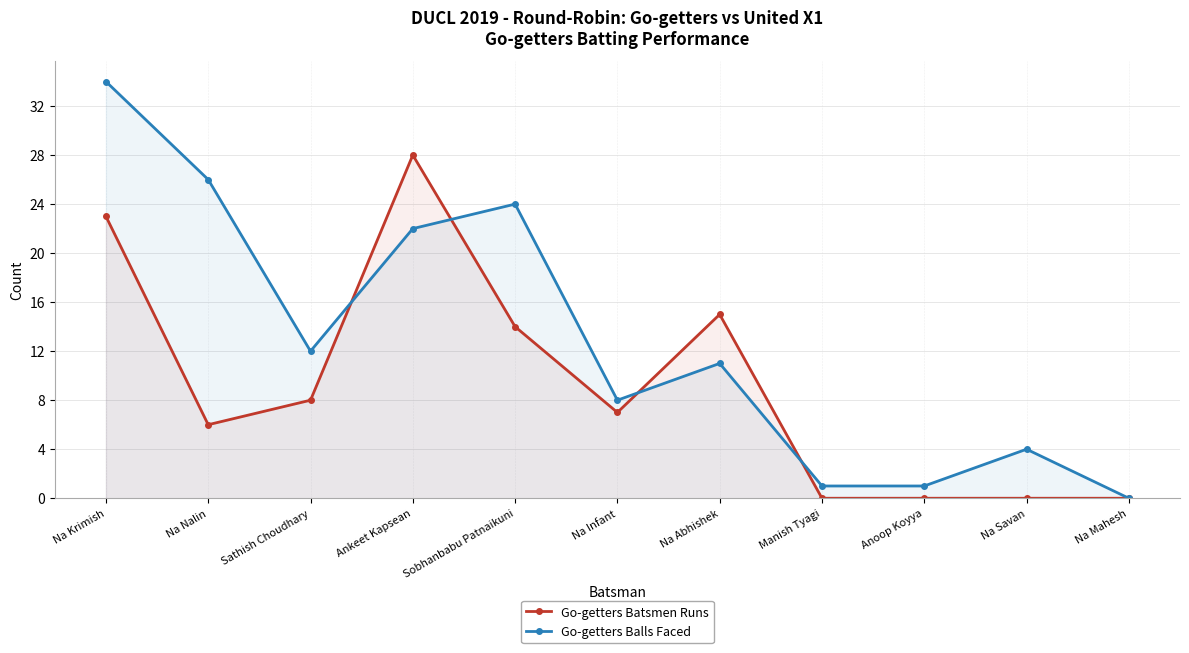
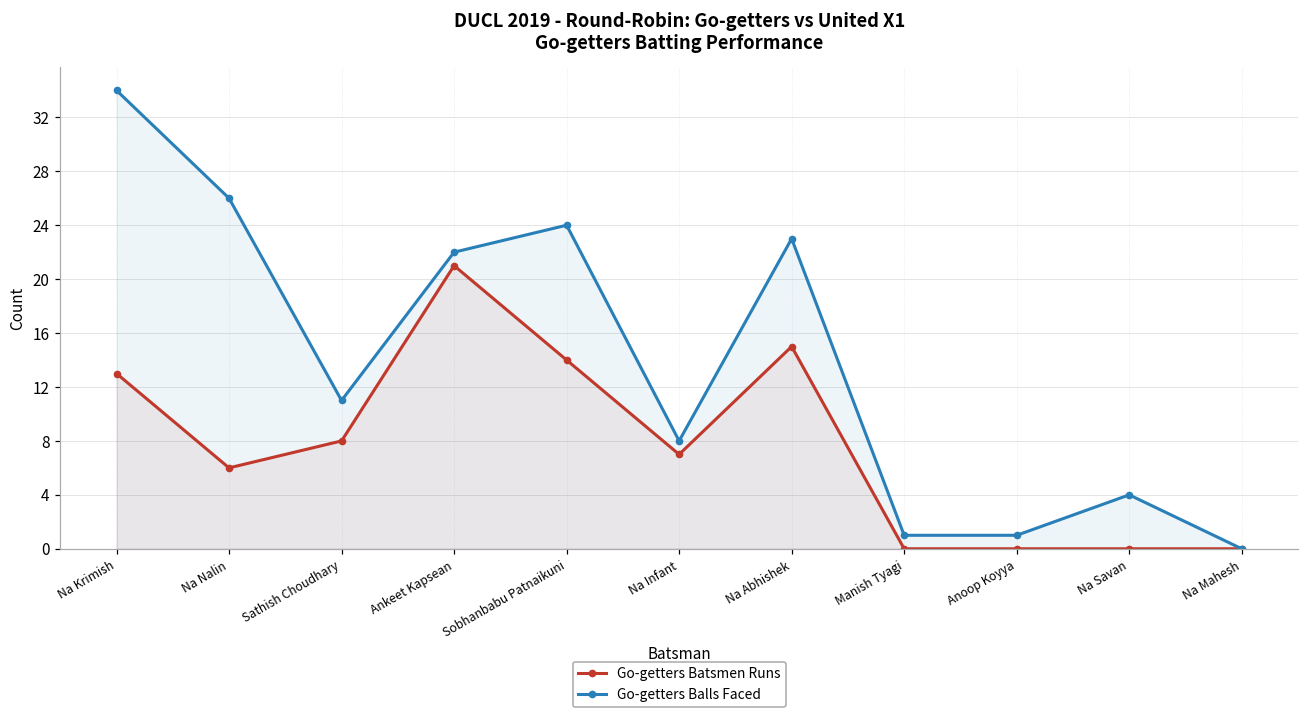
  {
    "Go-getters Batsmen Runs": {
-     "Na Krimish": 23,
+     "Na Krimish": 13,
      "Na Nalin": 6,
      "Sathish Choudhary": 8,
-     "Ankeet Kapsean": 28,
+     "Ankeet Kapsean": 21,
      "Sobhanbabu Patnaikuni": 14,
      "Na Infant": 7,
      "Na Abhishek": 15,
      "Manish Tyagi": 0,
      "Anoop Koyya": 0,
      "Na Savan": 0
    },
    "Go-getters Balls Faced": {
      "Na Krimish": 34,
      "Na Nalin": 26,
-     "Sathish Choudhary": 12,
+     "Sathish Choudhary": 11,
      "Ankeet Kapsean": 22,
      "Sobhanbabu Patnaikuni": 24,
      "Na Infant": 8,
-     "Na Abhishek": 11,
+     "Na Abhishek": 23,
      "Manish Tyagi": 1,
      "Anoop Koyya": 1,
      "Na Savan": 4
    }
  }
